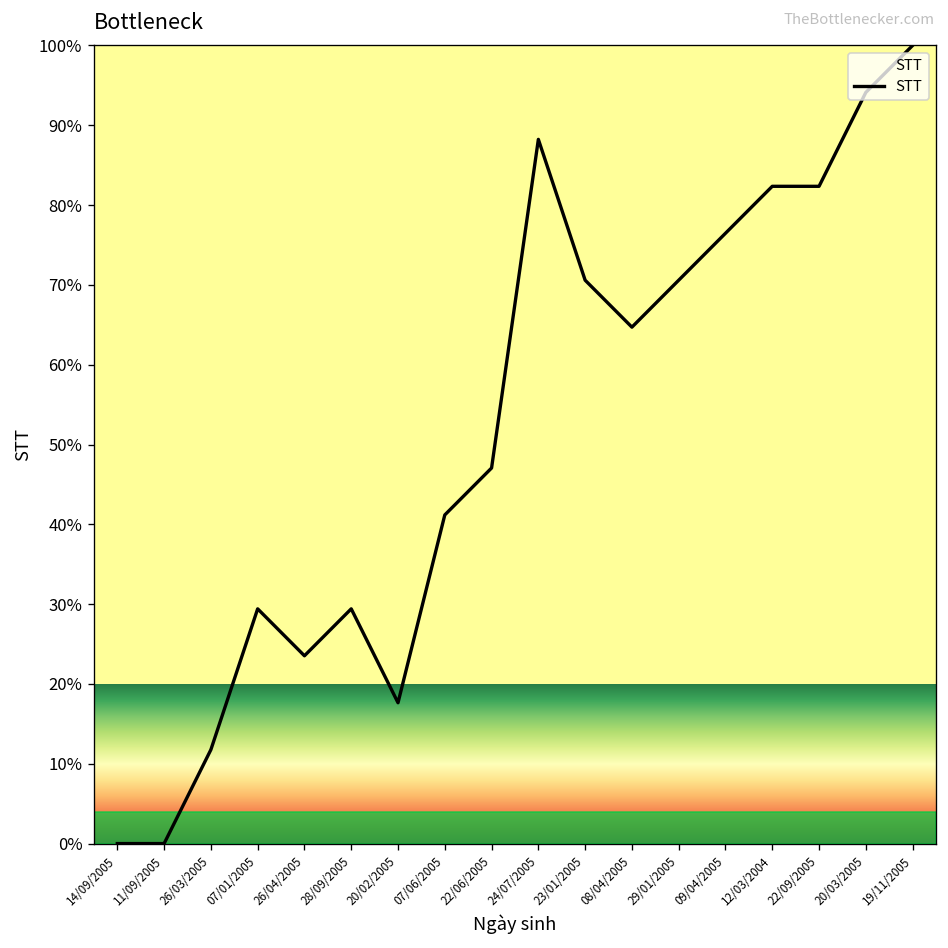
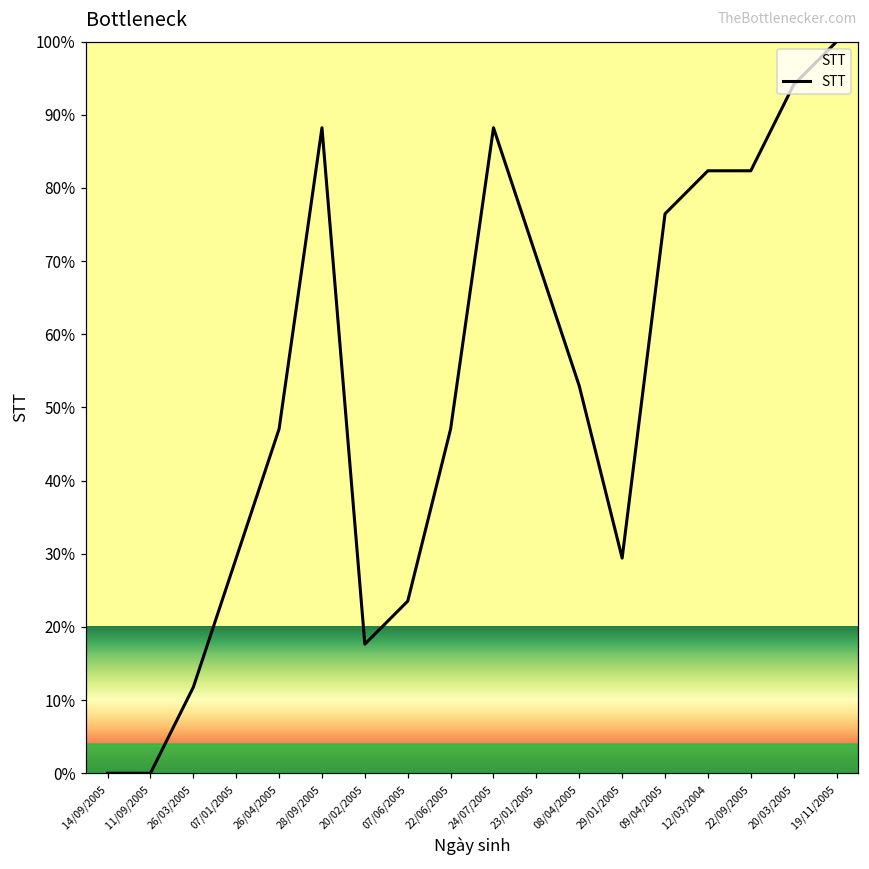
  {
    "26/03/2005": "12%",
    "07/01/2005": "29%",
-   "26/04/2005": "24%",
-   "28/09/2005": "29%",
+   "26/04/2005": "47%",
+   "28/09/2005": "88%",
    "20/02/2005": "18%",
-   "07/06/2005": "41%",
+   "07/06/2005": "24%",
    "22/06/2005": "47%",
    "24/07/2005": "88%",
    "23/01/2005": "71%",
-   "08/04/2005": "65%",
-   "29/01/2005": "71%",
+   "08/04/2005": "53%",
+   "29/01/2005": "29%",
    "09/04/2005": "76%",
    "12/03/2004": "82%",
    "22/09/2005": "82%",
    "19/11/2005": "100%"
  }
